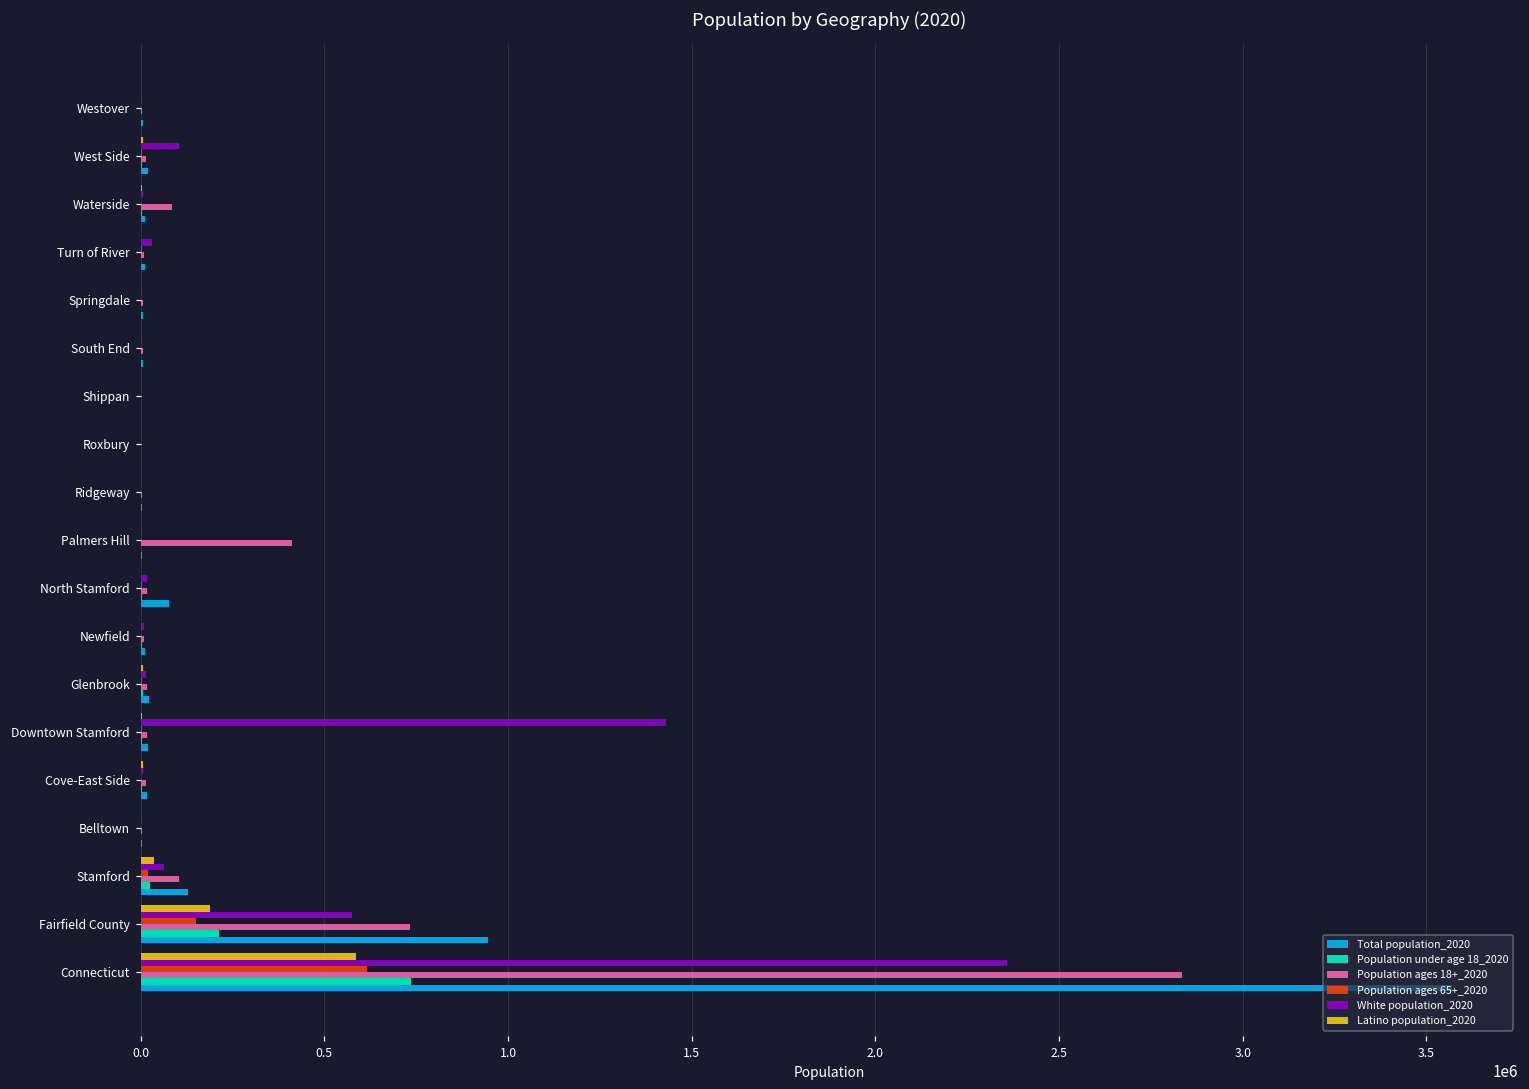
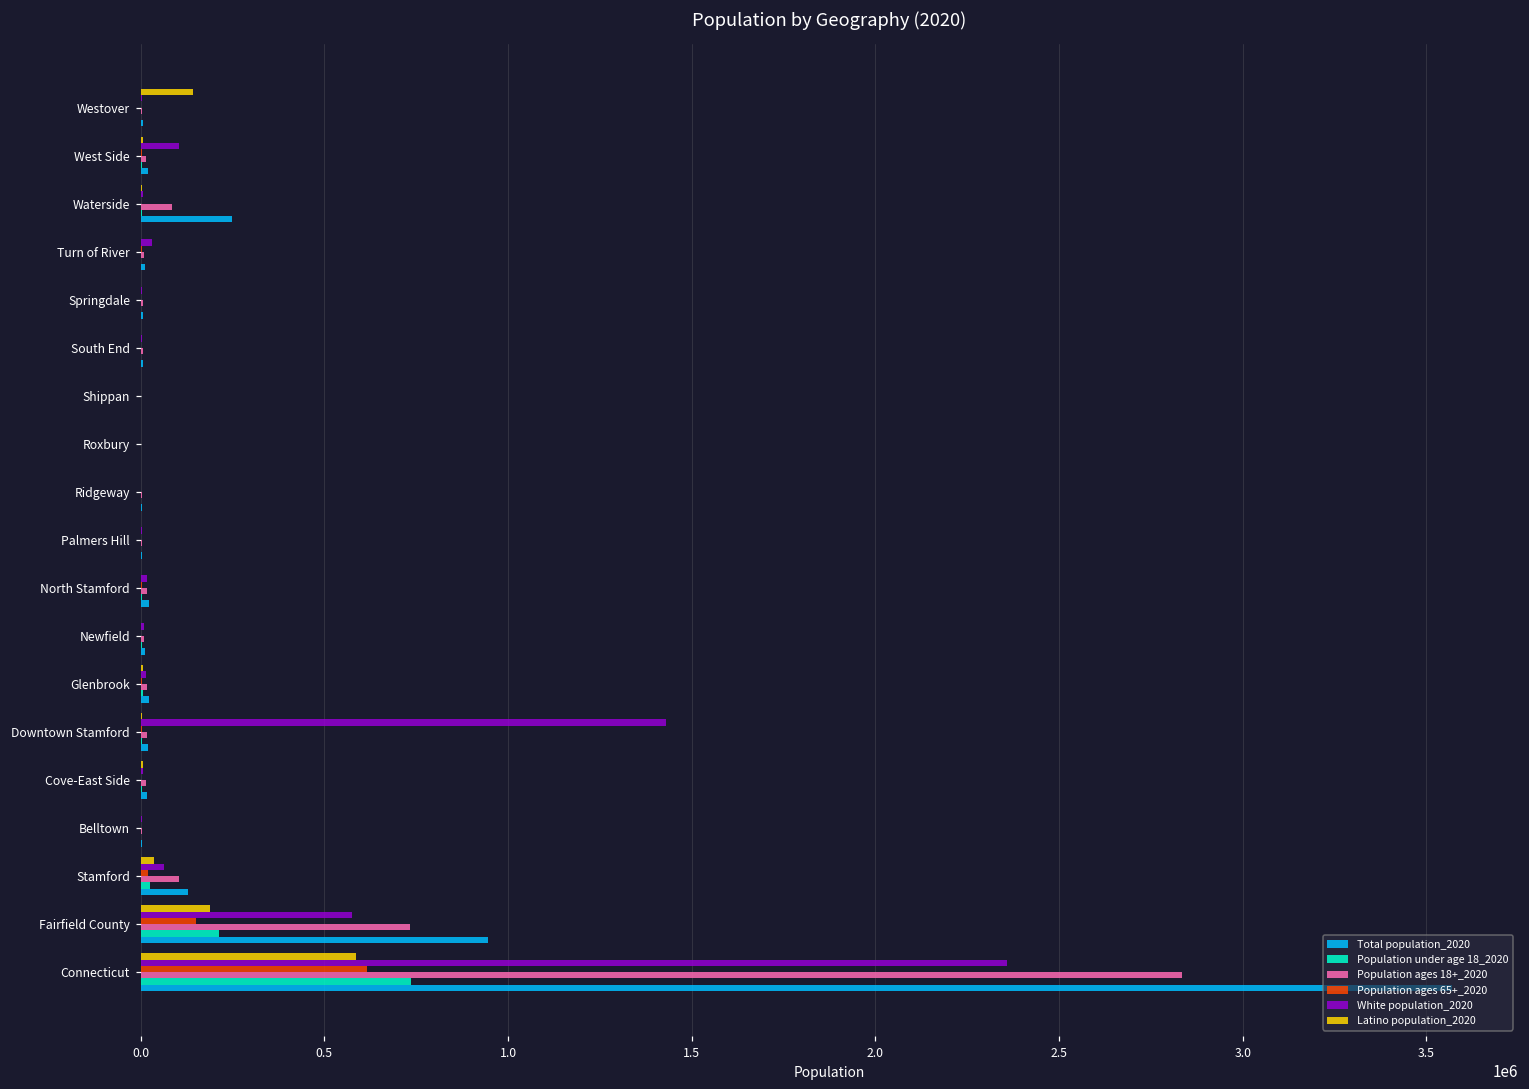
  {
    "Total population_2020": {
      "West Side": 20000,
-     "Waterside": 10000,
+     "Waterside": 250000,
      "Turn of River": 10000,
-     "North Stamford": 80000,
+     "North Stamford": 20000,
      "Newfield": 10000,
      "Glenbrook": 20000,
      "Downtown Stamford": 20000,
      "Cove-East Side": 20000,
      "Stamford": 130000,
      "Fairfield County": 940000
    },
    "Population under age 18_2020": {
      "Stamford": 30000,
      "Fairfield County": 210000,
      "Connecticut": 740000
    },
    "Population ages 18+_2020": {
      "West Side": 10000,
      "Waterside": 80000,
      "Turn of River": 10000,
-     "Palmers Hill": 410000,
+     "Palmers Hill": 0,
      "North Stamford": 20000,
      "Newfield": 10000,
      "Glenbrook": 20000,
      "Downtown Stamford": 20000,
      "Cove-East Side": 10000,
      "Stamford": 100000,
      "Fairfield County": 730000,
      "Connecticut": 2830000
    },
    "Population ages 65+_2020": {
      "Stamford": 20000,
      "Fairfield County": 150000,
      "Connecticut": 620000
    },
    "White population_2020": {
      "West Side": 110000,
      "Turn of River": 30000,
      "North Stamford": 20000,
      "Newfield": 10000,
      "Glenbrook": 10000,
      "Downtown Stamford": 1430000,
      "Stamford": 60000,
      "Fairfield County": 580000,
      "Connecticut": 2360000
    },
    "Latino population_2020": {
-     "Westover": 0,
+     "Westover": 140000,
      "Stamford": 40000,
      "Fairfield County": 190000,
      "Connecticut": 590000
    }
  }
